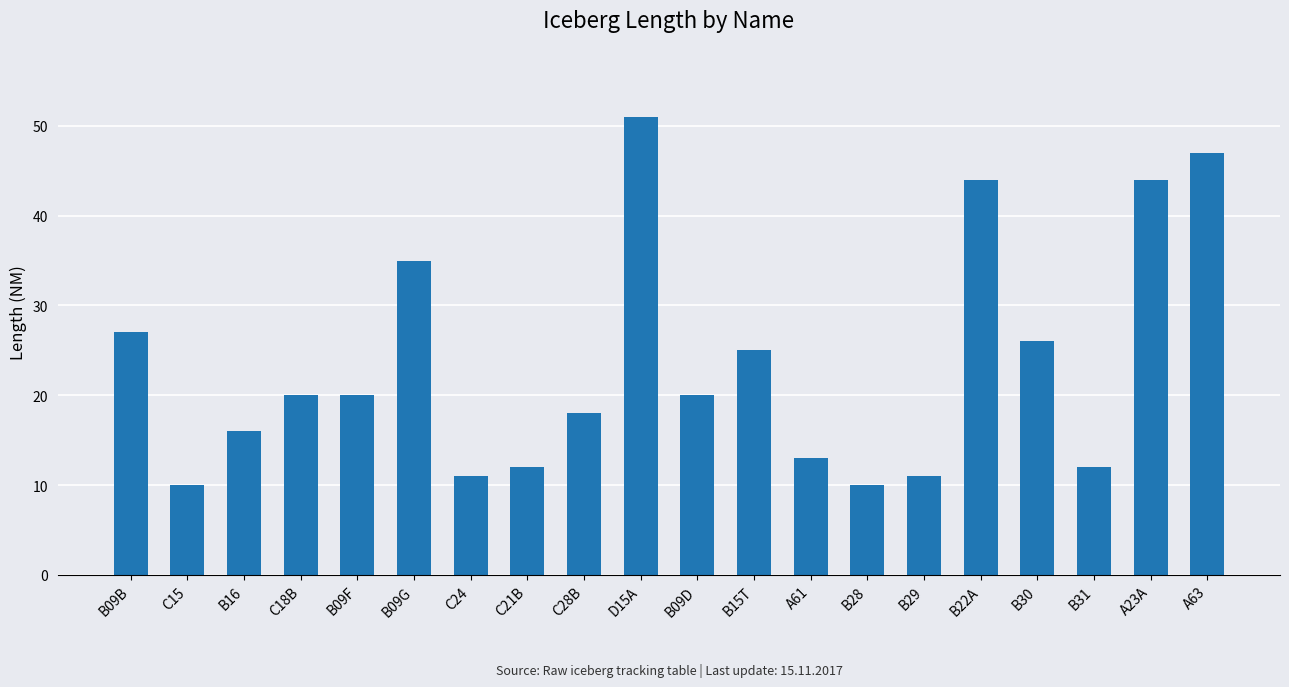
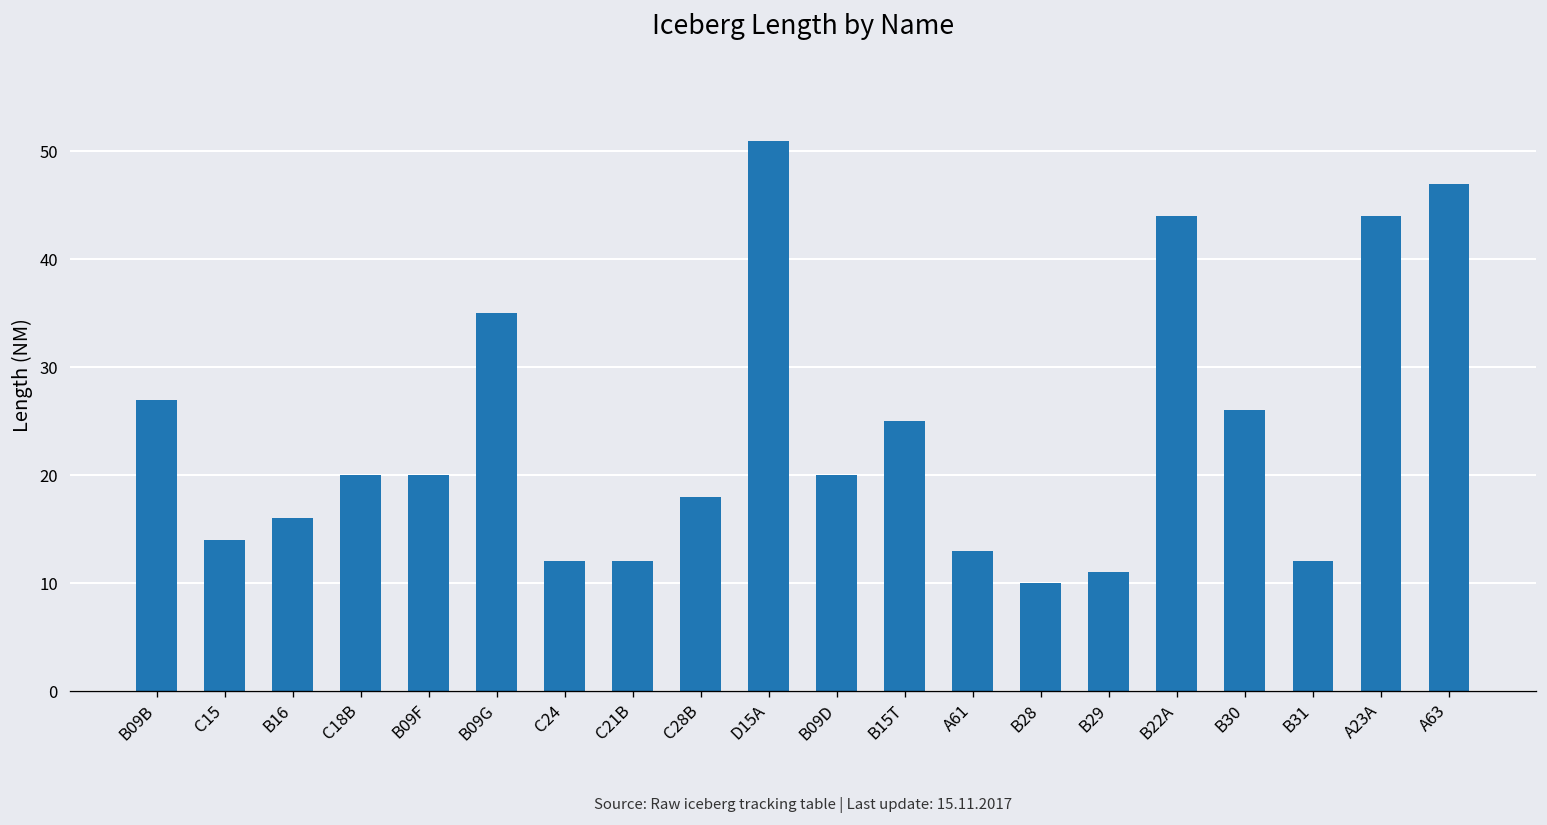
  {
    "B09B": 27,
-   "C15": 10,
+   "C15": 14,
    "B16": 16,
    "C18B": 20,
    "B09F": 20,
    "B09G": 35,
-   "C24": 11,
+   "C24": 12,
    "C21B": 12,
    "C28B": 18,
    "D15A": 51,
    "B09D": 20,
    "B15T": 25,
    "A61": 13,
    "B28": 10,
    "B29": 11,
    "B22A": 44,
    "B30": 26,
    "B31": 12,
    "A23A": 44,
    "A63": 47
  }
